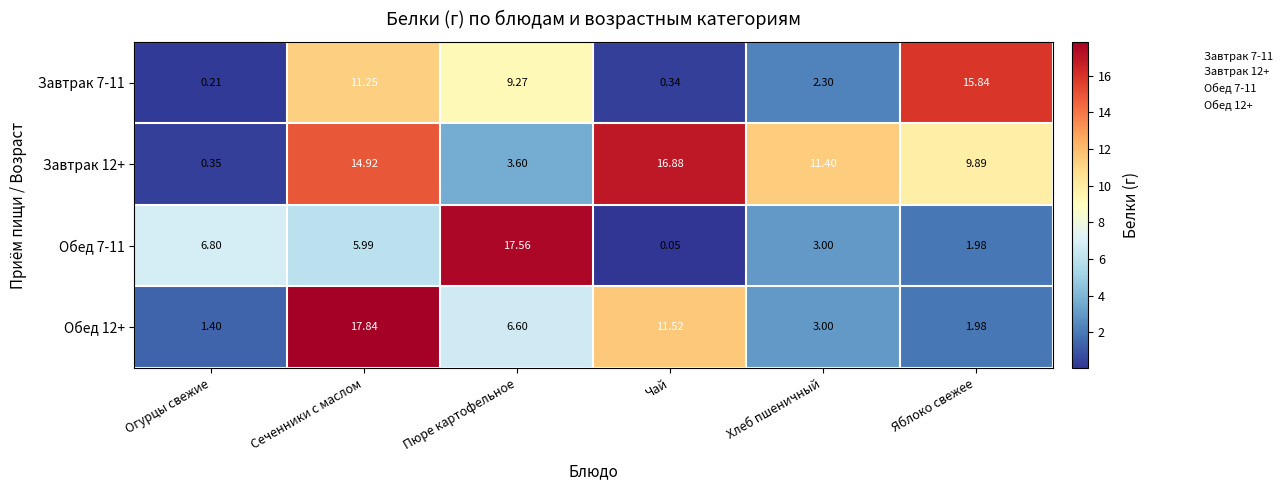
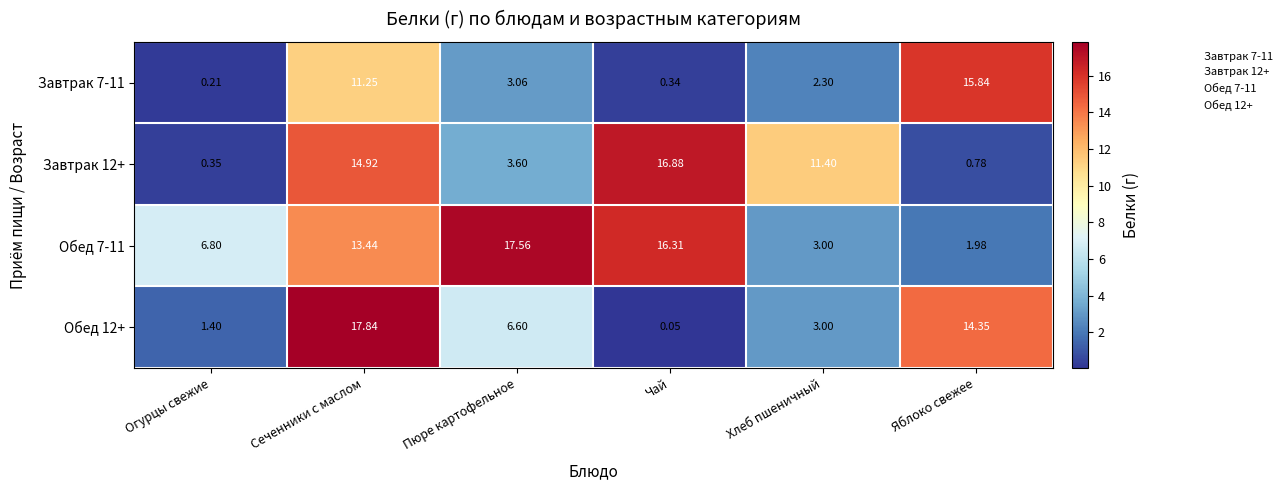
  {
    "Завтрак 7-11": {
      "Огурцы свежие": 0.21,
      "Сеченники с маслом": 11.25,
-     "Пюре картофельное": 9.27,
+     "Пюре картофельное": 3.06,
      "Чай": 0.34,
      "Хлеб пшеничный": 2.30,
      "Яблоко свежее": 15.84
    },
    "Завтрак 12+": {
      "Огурцы свежие": 0.35,
      "Сеченники с маслом": 14.92,
      "Пюре картофельное": 3.60,
      "Чай": 16.88,
      "Хлеб пшеничный": 11.40,
-     "Яблоко свежее": 9.89
+     "Яблоко свежее": 0.78
    },
    "Обед 7-11": {
      "Огурцы свежие": 6.80,
-     "Сеченники с маслом": 5.99,
+     "Сеченники с маслом": 13.44,
      "Пюре картофельное": 17.56,
-     "Чай": 0.05,
+     "Чай": 16.31,
      "Хлеб пшеничный": 3.00,
      "Яблоко свежее": 1.98
    },
    "Обед 12+": {
      "Огурцы свежие": 1.40,
      "Сеченники с маслом": 17.84,
      "Пюре картофельное": 6.60,
-     "Чай": 11.52,
+     "Чай": 0.05,
      "Хлеб пшеничный": 3.00,
-     "Яблоко свежее": 1.98
+     "Яблоко свежее": 14.35
    }
  }
